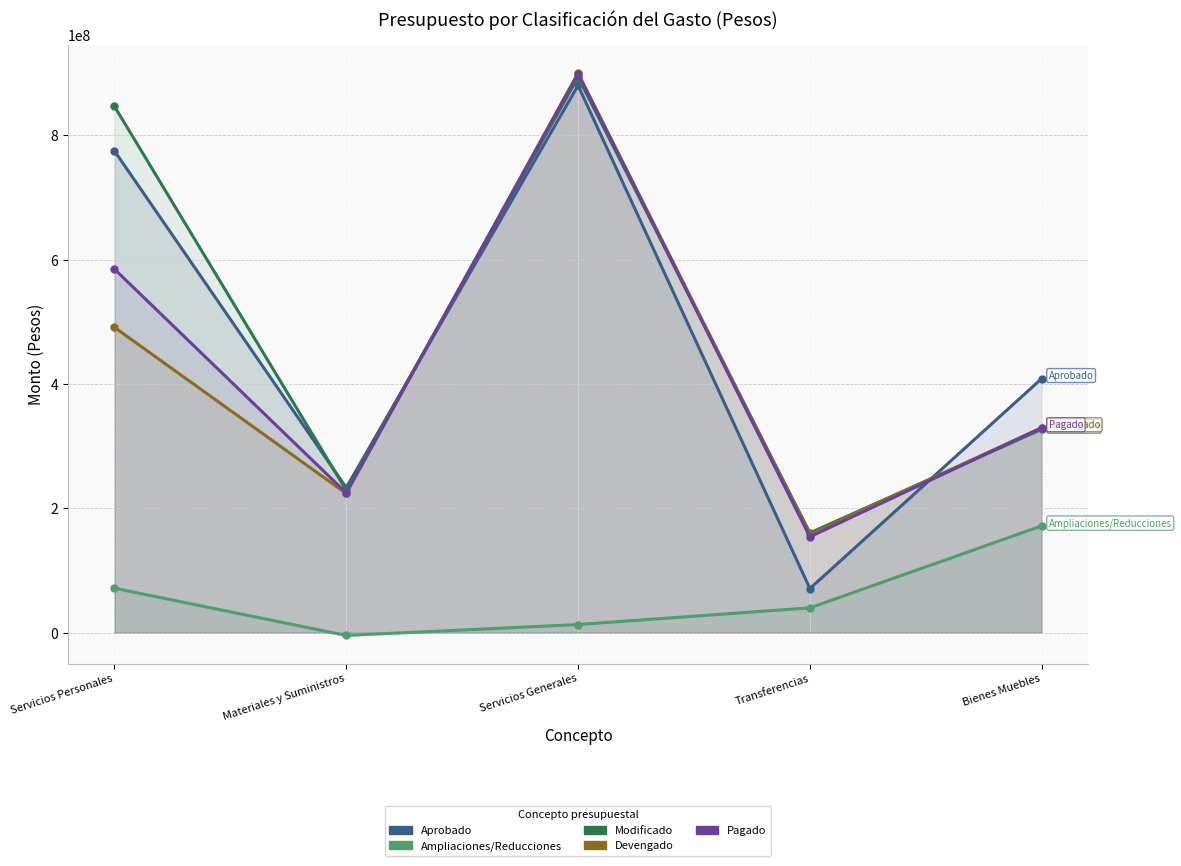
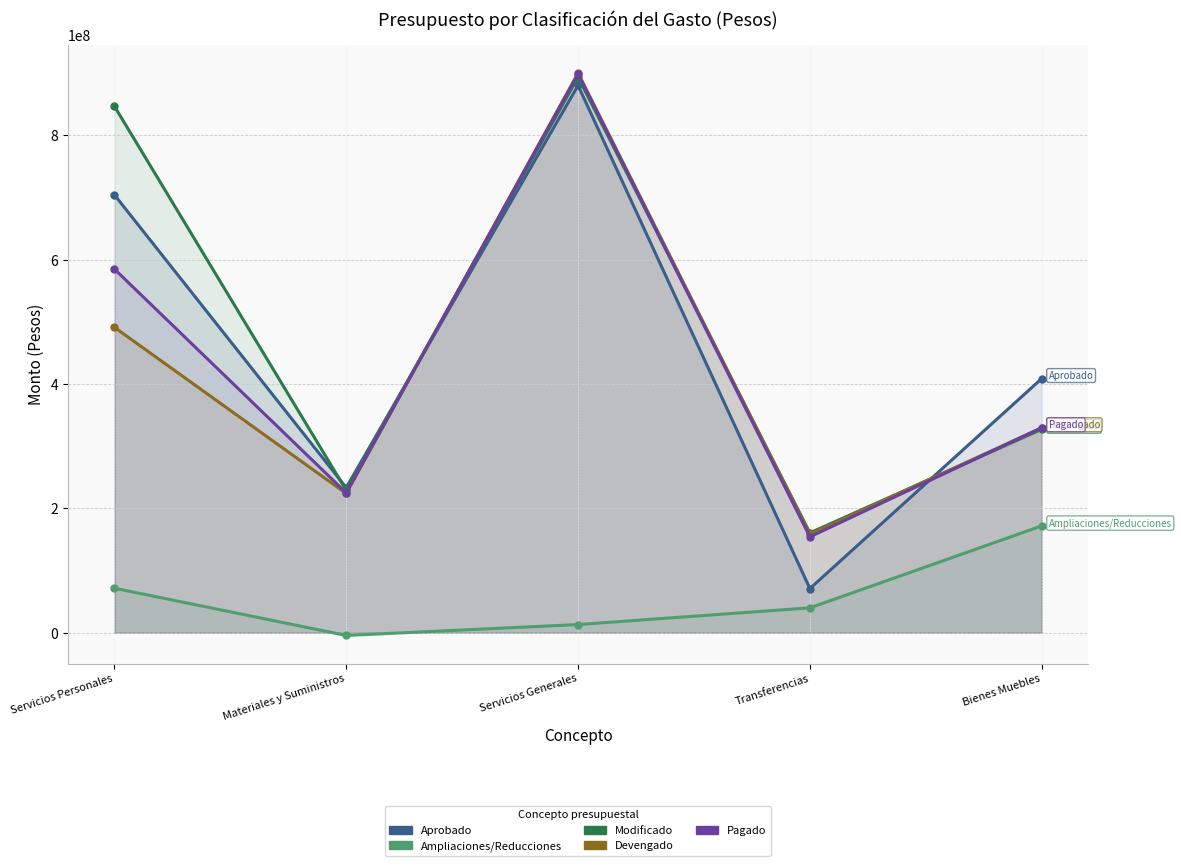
  {
    "Aprobado": {
-     "Servicios Personales": 780000000,
+     "Servicios Personales": 700000000,
      "Materiales y Suministros": 230000000,
      "Servicios Generales": 880000000,
      "Transferencias": 70000000,
      "Bienes Muebles": 410000000
    },
    "Modificado": {
      "Servicios Personales": 850000000,
      "Materiales y Suministros": 230000000,
      "Servicios Generales": 890000000
    },
    "Devengado": {
      "Servicios Personales": 490000000
    },
    "Pagado": {
      "Servicios Personales": 590000000,
      "Transferencias": 150000000
    }
  }
